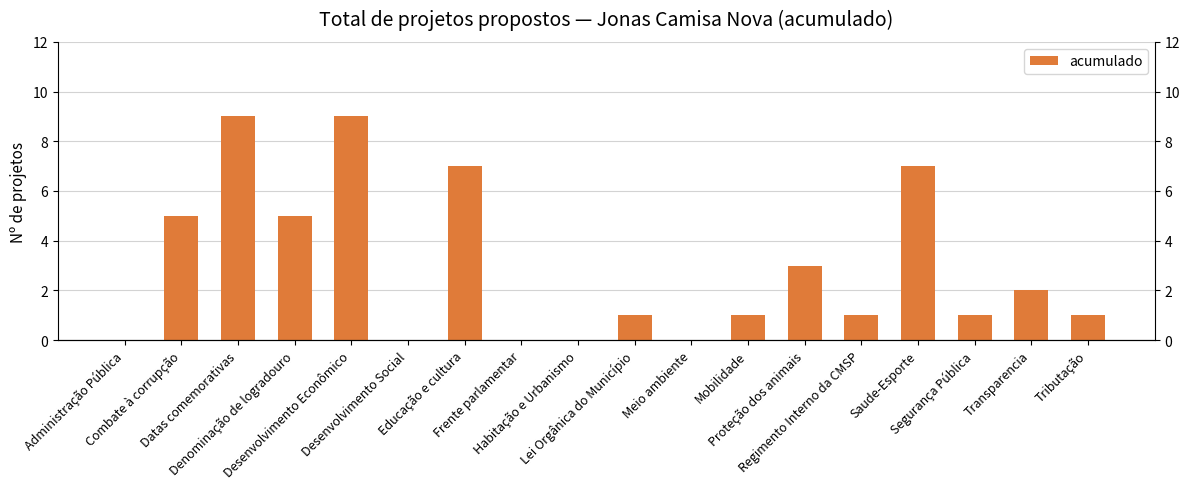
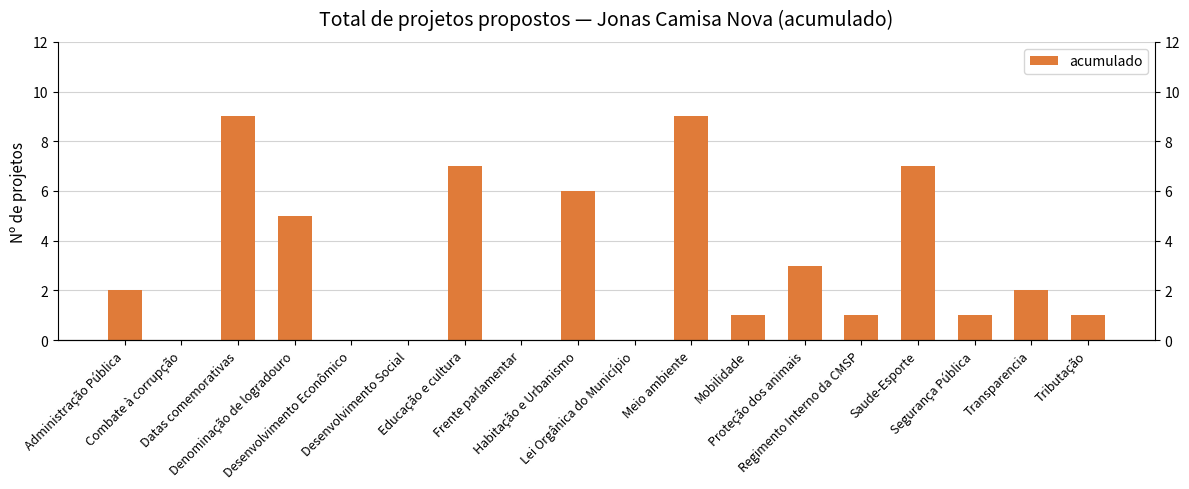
  {
-   "Administração Pública": 0,
-   "Combate à corrupção": 5,
+   "Administração Pública": 2,
+   "Combate à corrupção": 0,
    "Datas comemorativas": 9,
    "Denominação de logradouro": 5,
-   "Desenvolvimento Econômico": 9,
+   "Desenvolvimento Econômico": 0,
    "Desenvolvimento Social": 0,
    "Educação e cultura": 7,
    "Frente parlamentar": 0,
-   "Habitação e Urbanismo": 0,
-   "Lei Orgânica do Município": 1,
-   "Meio ambiente": 0,
+   "Habitação e Urbanismo": 6,
+   "Lei Orgânica do Município": 0,
+   "Meio ambiente": 9,
    "Mobilidade": 1,
    "Proteção dos animais": 3,
    "Regimento Interno da CMSP": 1,
    "Saude-Esporte": 7,
    "Segurança Pública": 1,
    "Transparencia": 2,
    "Tributação": 1
  }
